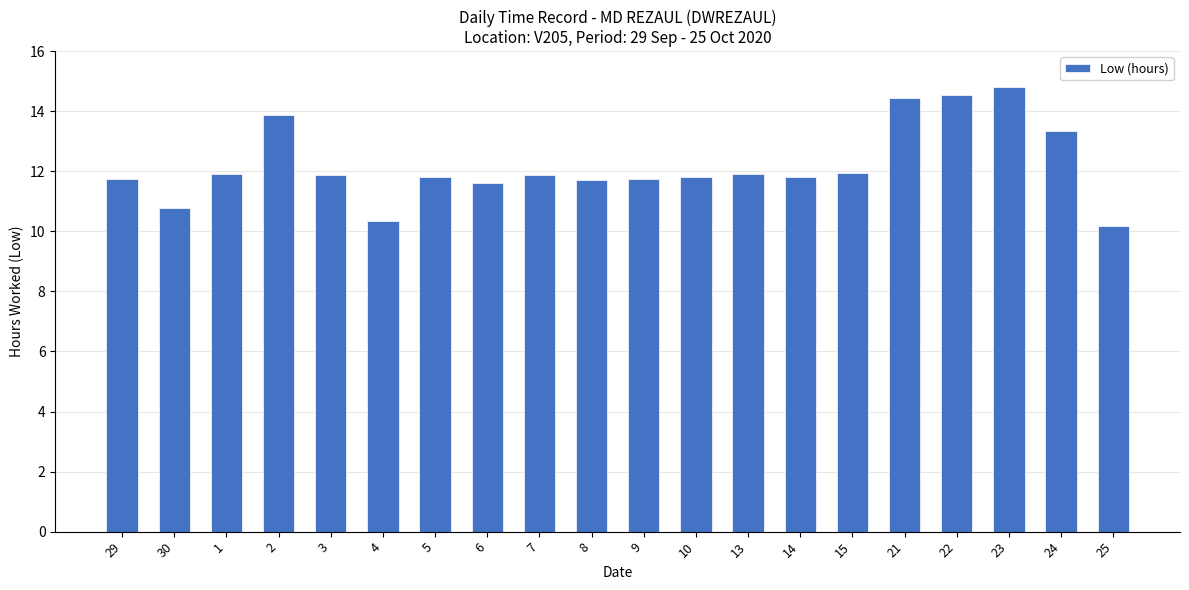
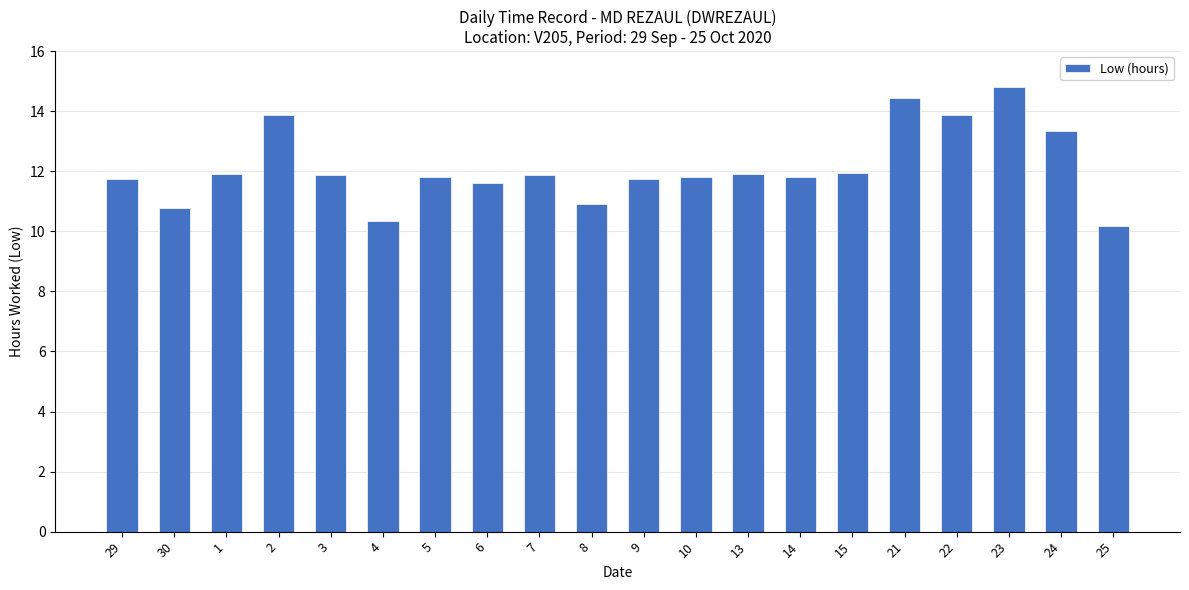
  {
    "29": 11.8,
    "30": 10.8,
    "1": 11.9,
    "2": 13.9,
    "3": 11.9,
    "4": 10.4,
    "5": 11.8,
    "6": 11.6,
    "7": 11.9,
-   "8": 11.7,
+   "8": 10.9,
    "9": 11.7,
    "10": 11.8,
    "13": 11.9,
    "14": 11.8,
    "15": 11.9,
    "21": 14.5,
-   "22": 14.5,
+   "22": 13.9,
    "23": 14.8,
    "24": 13.3,
    "25": 10.2
  }
